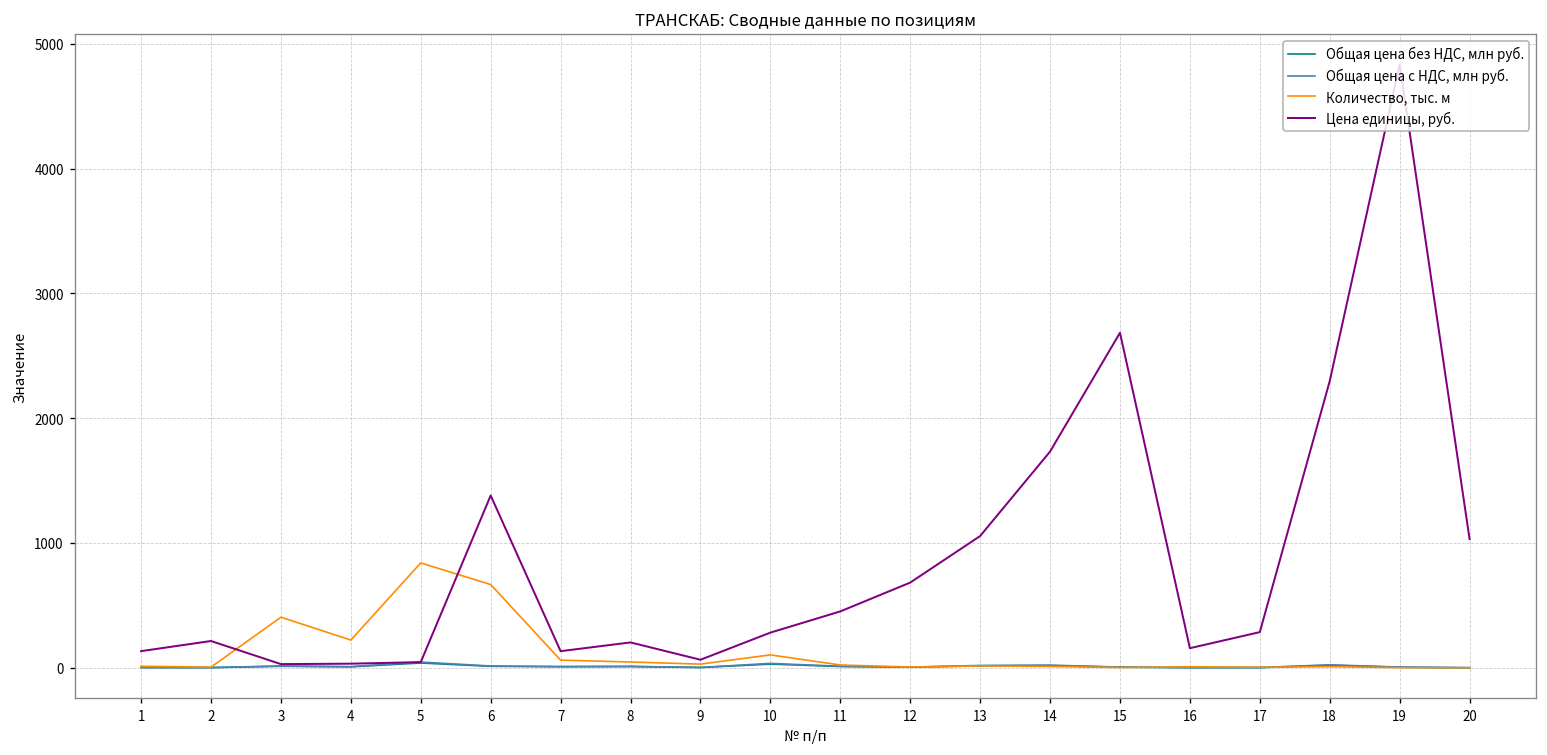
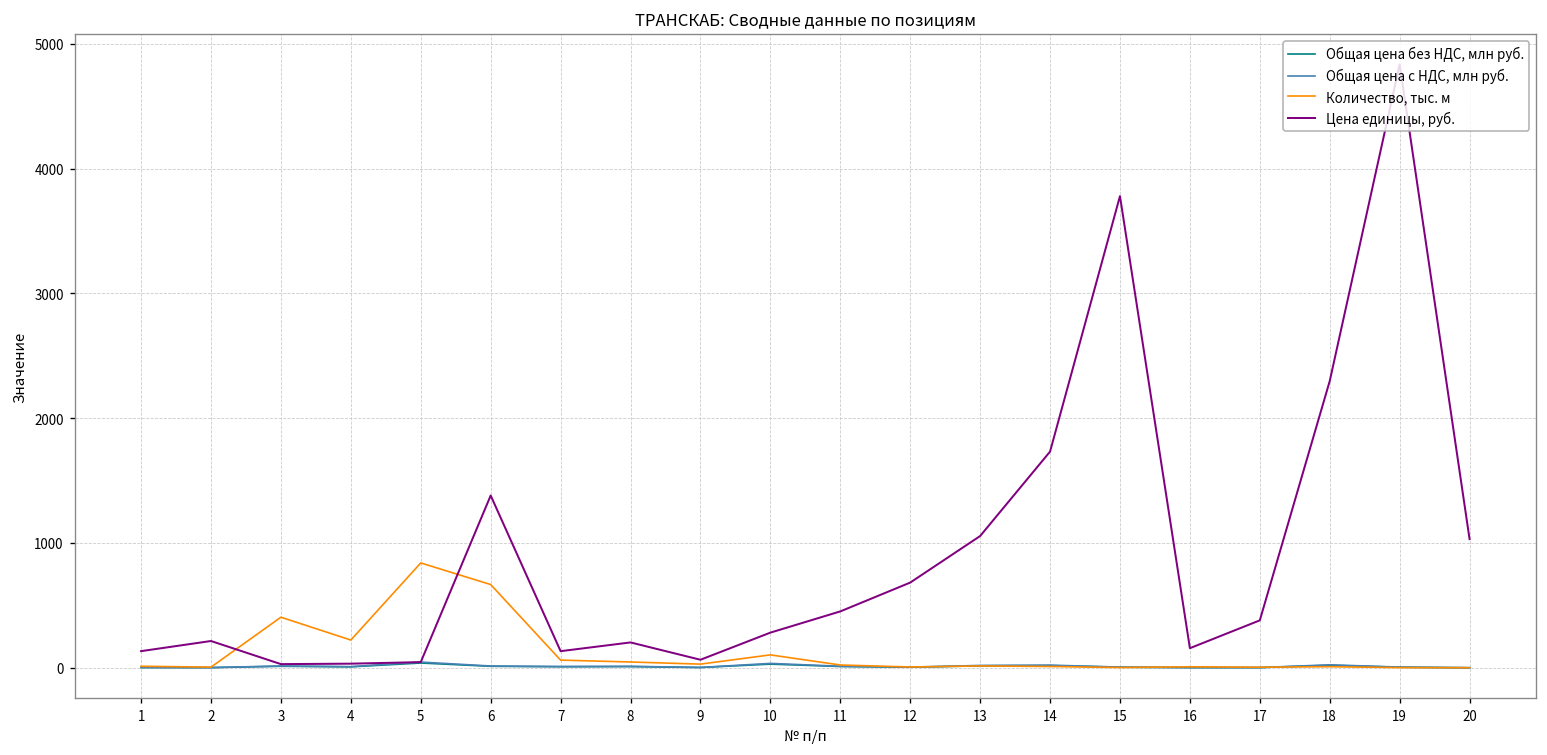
  {
    "Количество, тыс. м": {
      "3": 410,
      "4": 220,
      "5": 840,
      "6": 670,
      "7": 60,
      "8": 50,
      "9": 30,
      "10": 100
    },
    "Цена единицы, руб.": {
      "1": 130,
      "2": 210,
      "6": 1380,
      "7": 130,
      "8": 200,
      "9": 60,
      "10": 280,
      "11": 450,
      "12": 680,
      "13": 1060,
      "14": 1730,
-     "15": 2680,
+     "15": 3780,
      "16": 160,
-     "17": 290,
+     "17": 380,
      "18": 2300,
      "20": 1030
    }
  }
